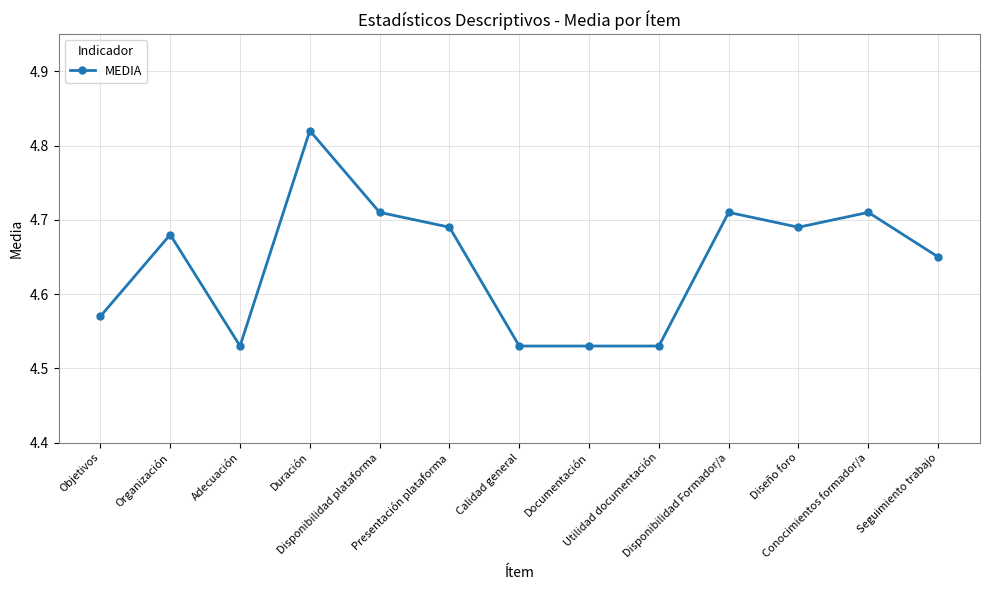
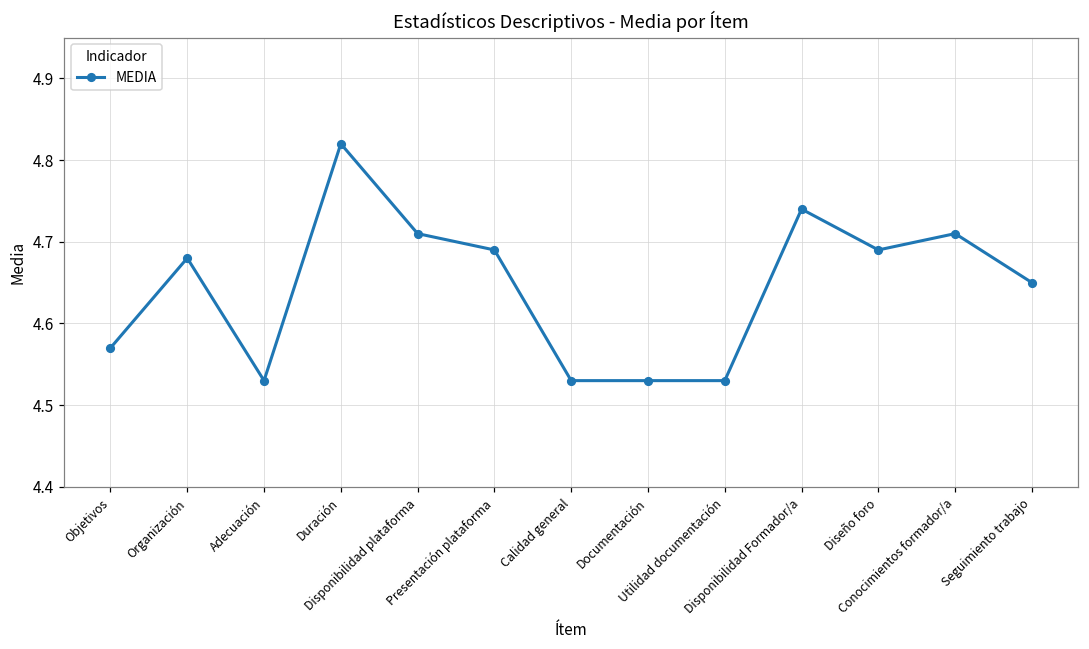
  {
    "Objetivos": 4.57,
    "Organización": 4.68,
    "Adecuación": 4.53,
    "Duración": 4.82,
    "Disponibilidad plataforma": 4.71,
    "Presentación plataforma": 4.69,
    "Calidad general": 4.53,
    "Documentación": 4.53,
    "Utilidad documentación": 4.53,
-   "Disponibilidad Formador/a": 4.71,
+   "Disponibilidad Formador/a": 4.74,
    "Diseño foro": 4.69,
    "Conocimientos formador/a": 4.71,
    "Seguimiento trabajo": 4.65
  }
